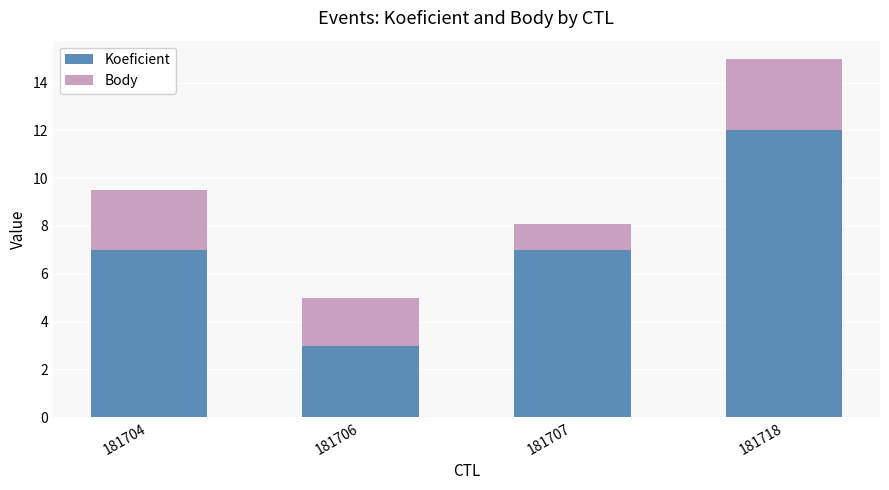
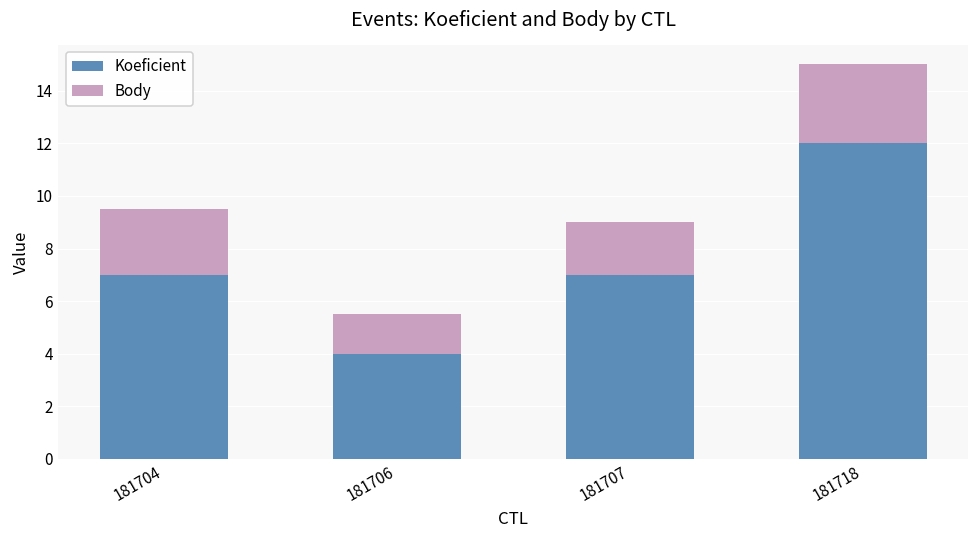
  {
    "Koeficient": {
      "181704": 7,
-     "181706": 3,
+     "181706": 4,
      "181707": 7,
      "181718": 12
    },
    "Body": {
      "181704": 2.5,
-     "181706": 2.0,
-     "181707": 1.1,
+     "181706": 1.5,
+     "181707": 2.0,
      "181718": 3.0
    }
  }
